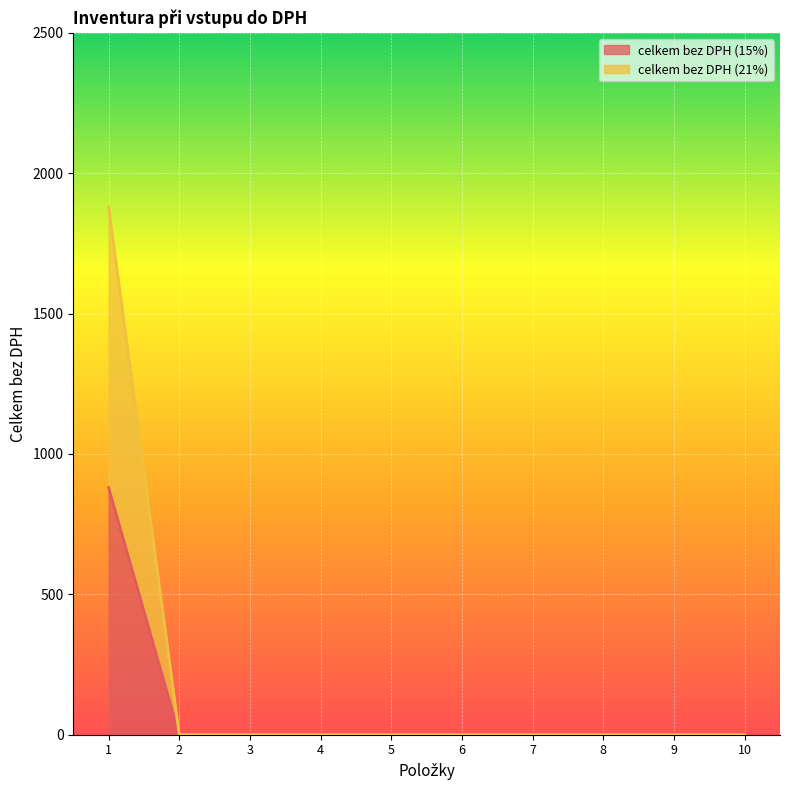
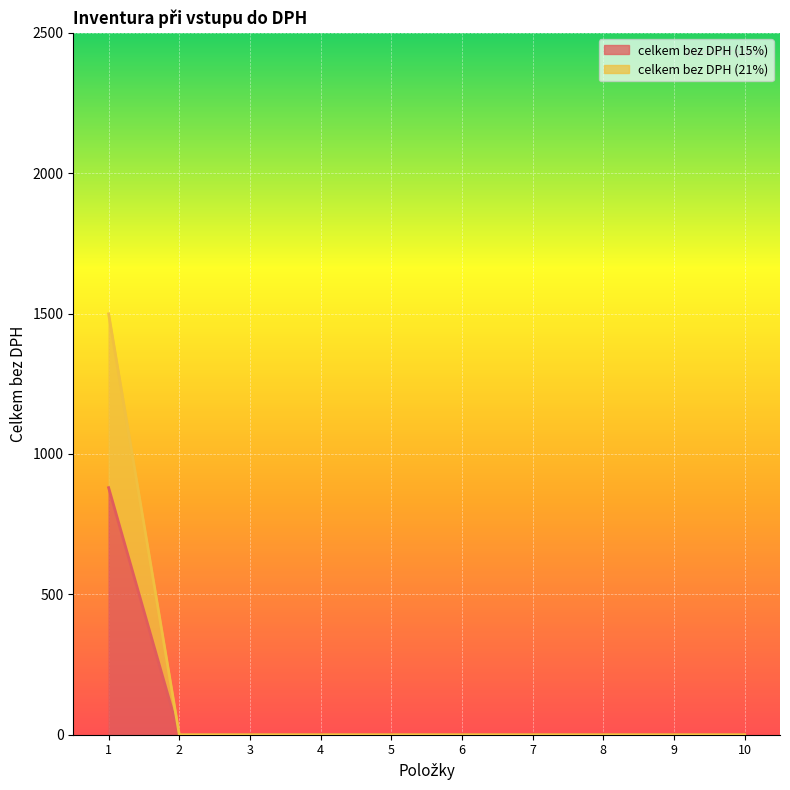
  {
    "celkem bez DPH (15%)": {
      "1": 880
    },
    "celkem bez DPH (21%)": {
-     "1": 1000
+     "1": 620
    }
  }
